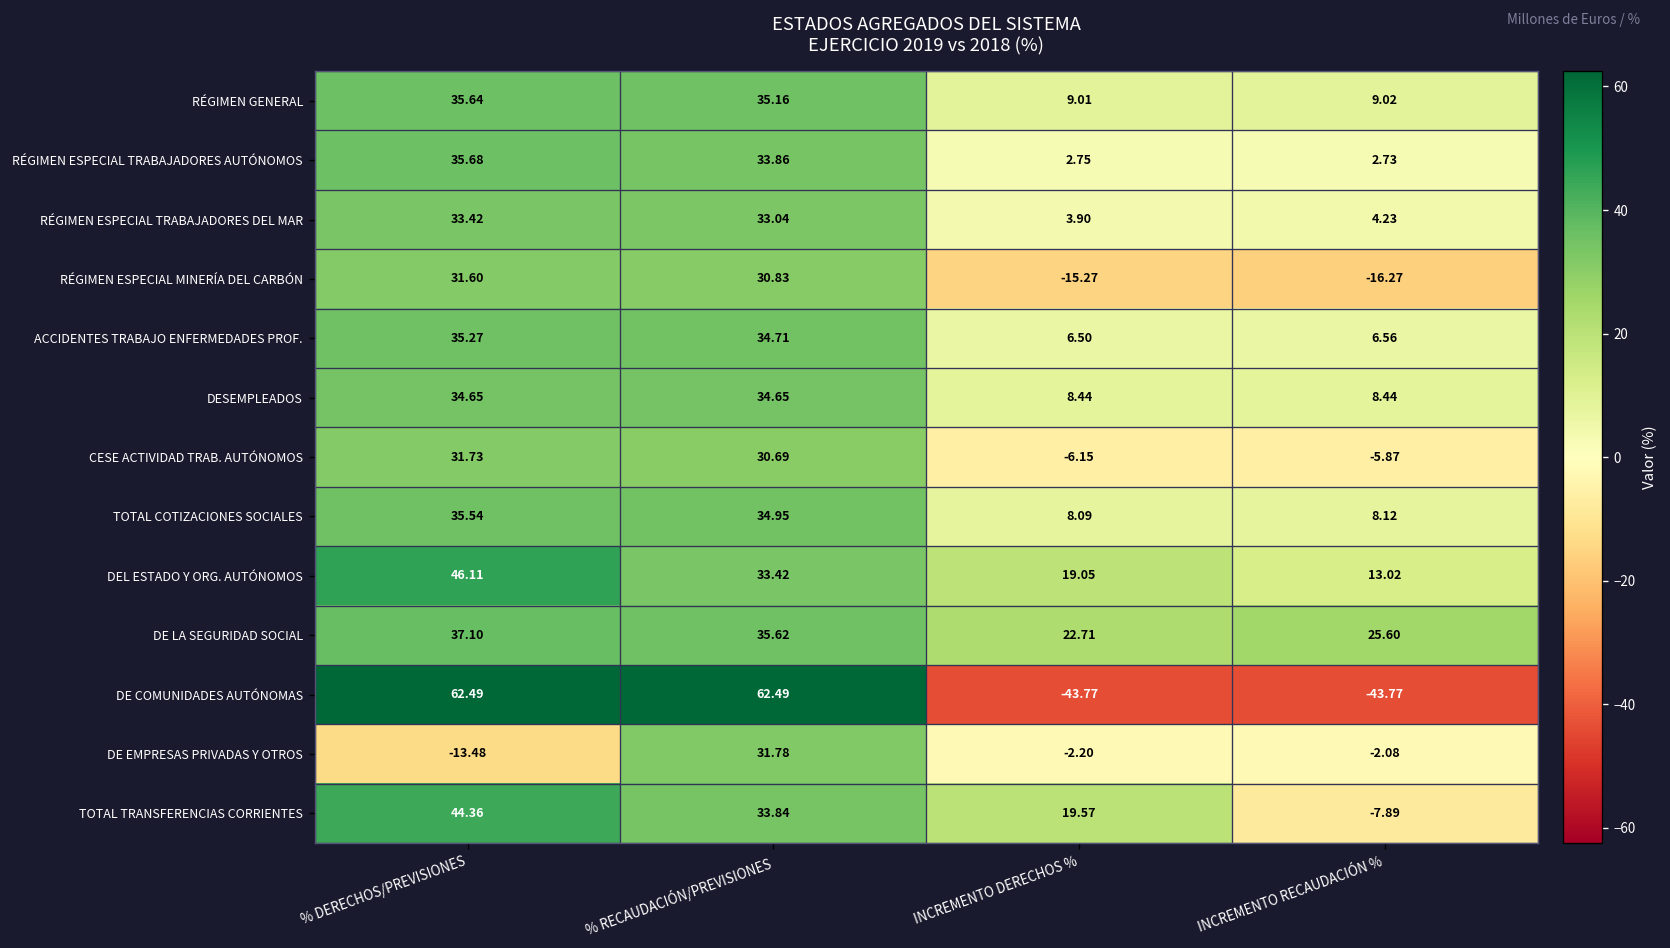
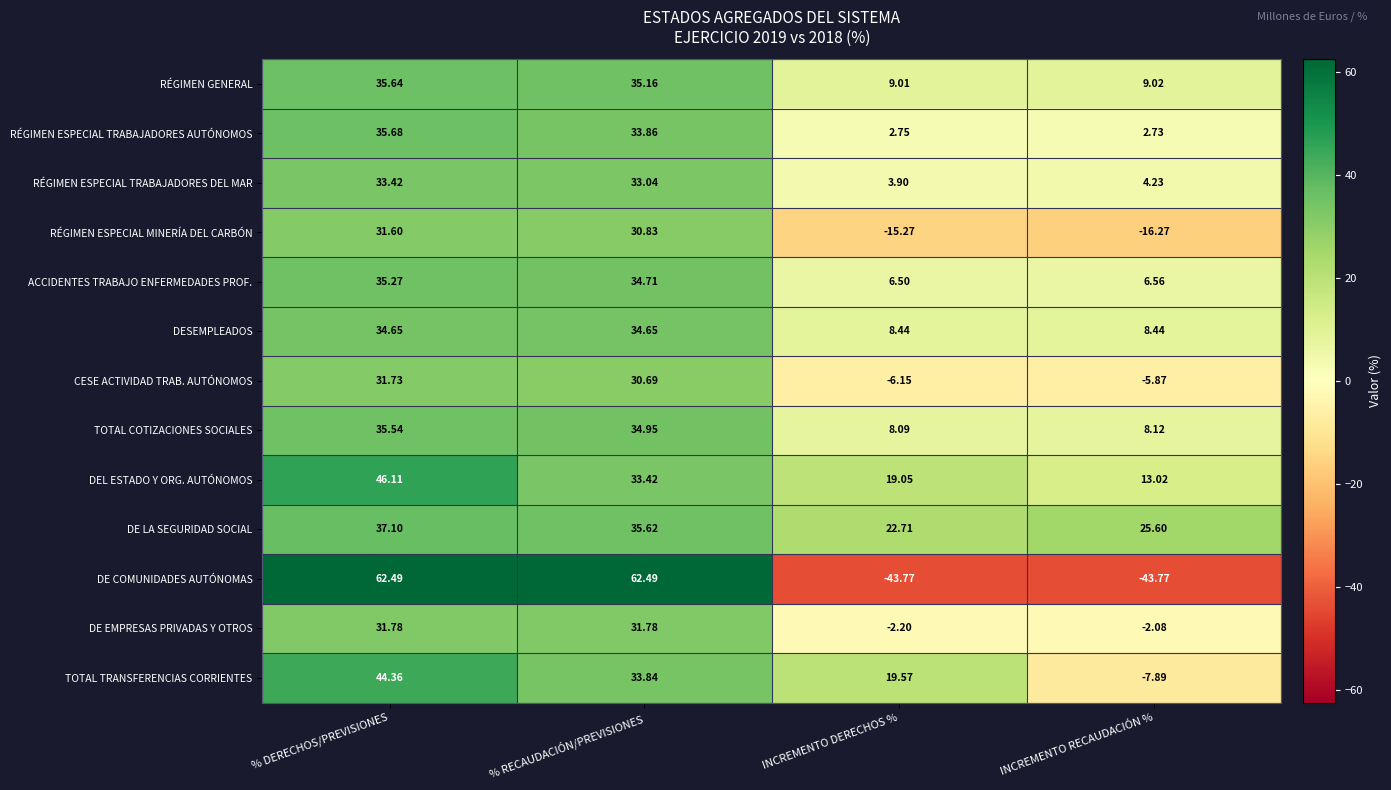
  {
    "RÉGIMEN GENERAL": {
      "% DERECHOS/PREVISIONES": 35.64,
      "% RECAUDACIÓN/PREVISIONES": 35.16,
      "INCREMENTO DERECHOS %": 9.01,
      "INCREMENTO RECAUDACIÓN %": 9.02
    },
    "RÉGIMEN ESPECIAL TRABAJADORES AUTÓNOMOS": {
      "% DERECHOS/PREVISIONES": 35.68,
      "% RECAUDACIÓN/PREVISIONES": 33.86,
      "INCREMENTO DERECHOS %": 2.75,
      "INCREMENTO RECAUDACIÓN %": 2.73
    },
    "RÉGIMEN ESPECIAL TRABAJADORES DEL MAR": {
      "% DERECHOS/PREVISIONES": 33.42,
      "% RECAUDACIÓN/PREVISIONES": 33.04,
      "INCREMENTO DERECHOS %": 3.90,
      "INCREMENTO RECAUDACIÓN %": 4.23
    },
    "RÉGIMEN ESPECIAL MINERÍA DEL CARBÓN": {
      "% DERECHOS/PREVISIONES": 31.60,
      "% RECAUDACIÓN/PREVISIONES": 30.83,
      "INCREMENTO DERECHOS %": -15.27,
      "INCREMENTO RECAUDACIÓN %": -16.27
    },
    "ACCIDENTES TRABAJO ENFERMEDADES PROF.": {
      "% DERECHOS/PREVISIONES": 35.27,
      "% RECAUDACIÓN/PREVISIONES": 34.71,
      "INCREMENTO DERECHOS %": 6.50,
      "INCREMENTO RECAUDACIÓN %": 6.56
    },
    "DESEMPLEADOS": {
      "% DERECHOS/PREVISIONES": 34.65,
      "% RECAUDACIÓN/PREVISIONES": 34.65,
      "INCREMENTO DERECHOS %": 8.44,
      "INCREMENTO RECAUDACIÓN %": 8.44
    },
    "CESE ACTIVIDAD TRAB. AUTÓNOMOS": {
      "% DERECHOS/PREVISIONES": 31.73,
      "% RECAUDACIÓN/PREVISIONES": 30.69,
      "INCREMENTO DERECHOS %": -6.15,
      "INCREMENTO RECAUDACIÓN %": -5.87
    },
    "TOTAL COTIZACIONES SOCIALES": {
      "% DERECHOS/PREVISIONES": 35.54,
      "% RECAUDACIÓN/PREVISIONES": 34.95,
      "INCREMENTO DERECHOS %": 8.09,
      "INCREMENTO RECAUDACIÓN %": 8.12
    },
    "DEL ESTADO Y ORG. AUTÓNOMOS": {
      "% DERECHOS/PREVISIONES": 46.11,
      "% RECAUDACIÓN/PREVISIONES": 33.42,
      "INCREMENTO DERECHOS %": 19.05,
      "INCREMENTO RECAUDACIÓN %": 13.02
    },
    "DE LA SEGURIDAD SOCIAL": {
      "% DERECHOS/PREVISIONES": 37.10,
      "% RECAUDACIÓN/PREVISIONES": 35.62,
      "INCREMENTO DERECHOS %": 22.71,
      "INCREMENTO RECAUDACIÓN %": 25.60
    },
    "DE COMUNIDADES AUTÓNOMAS": {
      "% DERECHOS/PREVISIONES": 62.49,
      "% RECAUDACIÓN/PREVISIONES": 62.49,
      "INCREMENTO DERECHOS %": -43.77,
      "INCREMENTO RECAUDACIÓN %": -43.77
    },
    "DE EMPRESAS PRIVADAS Y OTROS": {
-     "% DERECHOS/PREVISIONES": -13.48,
+     "% DERECHOS/PREVISIONES": 31.78,
      "% RECAUDACIÓN/PREVISIONES": 31.78,
      "INCREMENTO DERECHOS %": -2.20,
      "INCREMENTO RECAUDACIÓN %": -2.08
    },
    "TOTAL TRANSFERENCIAS CORRIENTES": {
      "% DERECHOS/PREVISIONES": 44.36,
      "% RECAUDACIÓN/PREVISIONES": 33.84,
      "INCREMENTO DERECHOS %": 19.57,
      "INCREMENTO RECAUDACIÓN %": -7.89
    }
  }
